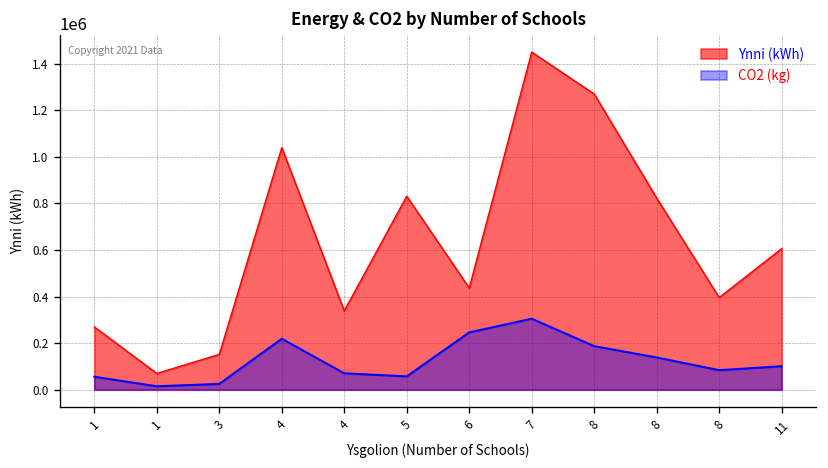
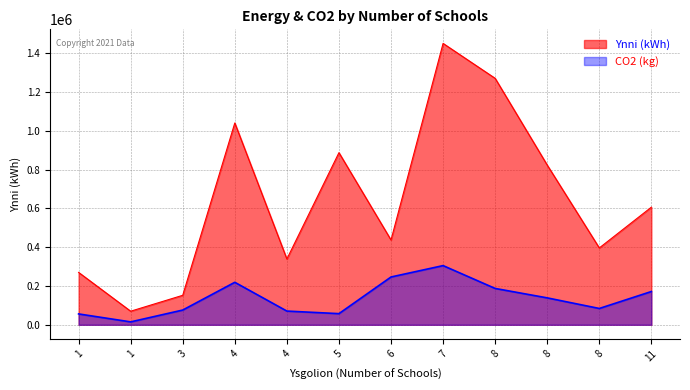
  {
    "Ynni (kWh)": {
      "3": 150000,
-     "5": 830000,
+     "5": 890000,
      "6": 440000,
      "7": 1450000,
      "11": 610000
    },
    "CO2 (kg)": {
-     "3": 30000,
+     "3": 80000,
      "5": 60000,
      "6": 250000,
      "7": 310000,
-     "11": 100000
+     "11": 170000
    }
  }
